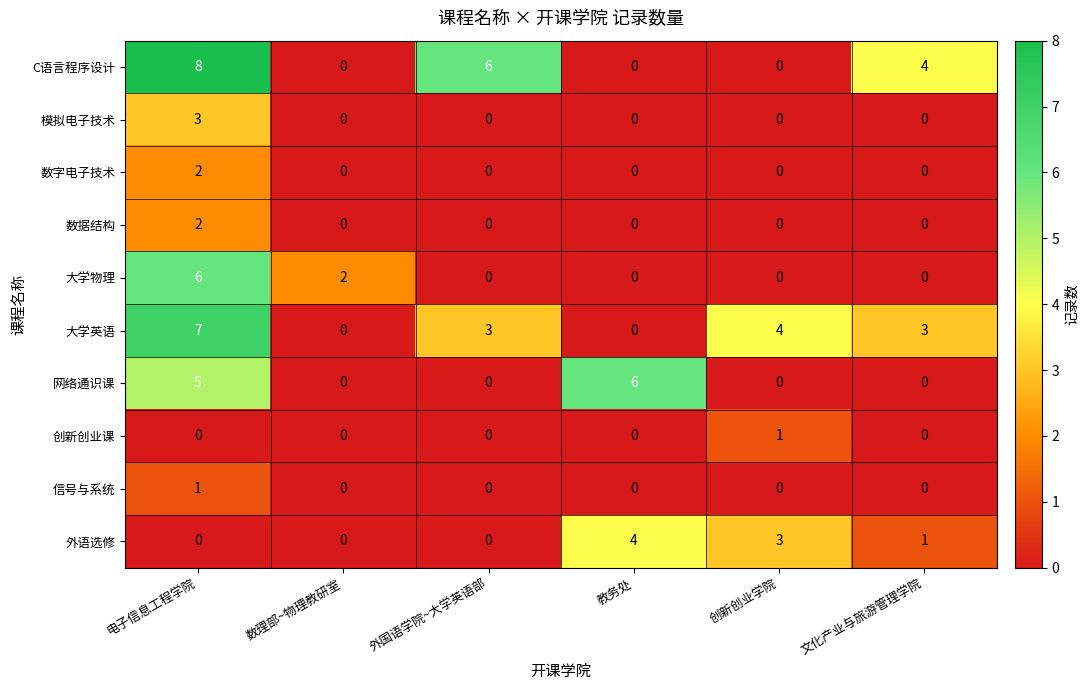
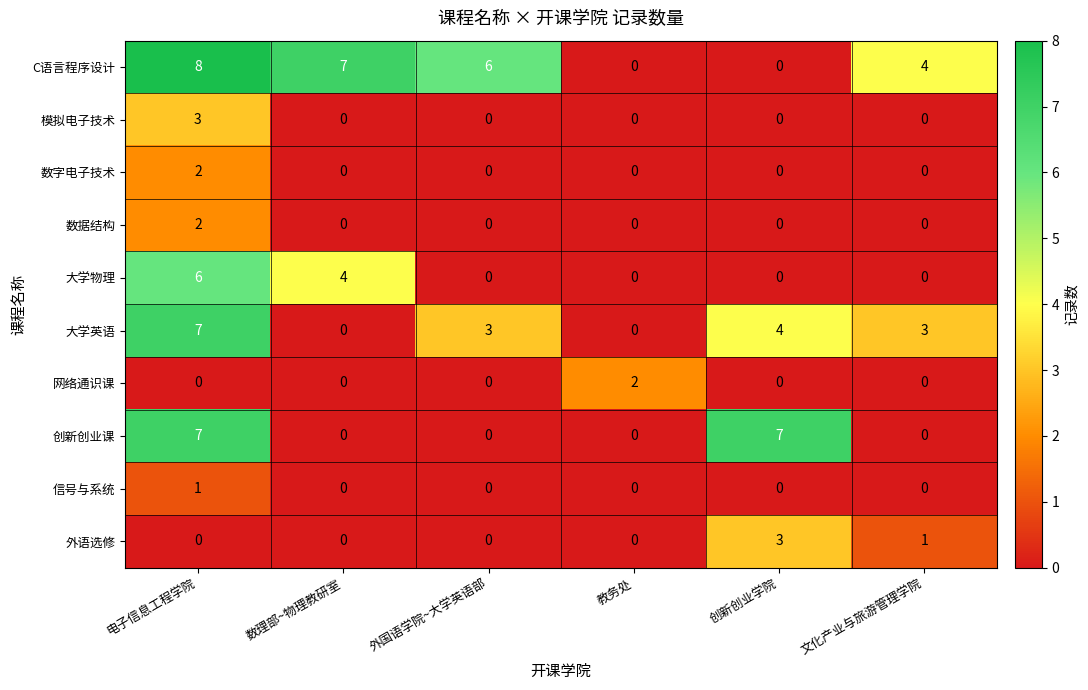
  {
    "C语言程序设计": {
      "电子信息工程学院": 8,
-     "数理部~物理教研室": 0,
+     "数理部~物理教研室": 7,
      "外国语学院~大学英语部": 6,
      "教务处": 0,
      "创新创业学院": 0,
      "文化产业与旅游管理学院": 4
    },
    "模拟电子技术": {
      "电子信息工程学院": 3,
      "数理部~物理教研室": 0,
      "外国语学院~大学英语部": 0,
      "教务处": 0,
      "创新创业学院": 0,
      "文化产业与旅游管理学院": 0
    },
    "数字电子技术": {
      "电子信息工程学院": 2,
      "数理部~物理教研室": 0,
      "外国语学院~大学英语部": 0,
      "教务处": 0,
      "创新创业学院": 0,
      "文化产业与旅游管理学院": 0
    },
    "数据结构": {
      "电子信息工程学院": 2,
      "数理部~物理教研室": 0,
      "外国语学院~大学英语部": 0,
      "教务处": 0,
      "创新创业学院": 0,
      "文化产业与旅游管理学院": 0
    },
    "大学物理": {
      "电子信息工程学院": 6,
-     "数理部~物理教研室": 2,
+     "数理部~物理教研室": 4,
      "外国语学院~大学英语部": 0,
      "教务处": 0,
      "创新创业学院": 0,
      "文化产业与旅游管理学院": 0
    },
    "大学英语": {
      "电子信息工程学院": 7,
      "数理部~物理教研室": 0,
      "外国语学院~大学英语部": 3,
      "教务处": 0,
      "创新创业学院": 4,
      "文化产业与旅游管理学院": 3
    },
    "网络通识课": {
-     "电子信息工程学院": 5,
+     "电子信息工程学院": 0,
      "数理部~物理教研室": 0,
      "外国语学院~大学英语部": 0,
-     "教务处": 6,
+     "教务处": 2,
      "创新创业学院": 0,
      "文化产业与旅游管理学院": 0
    },
    "创新创业课": {
-     "电子信息工程学院": 0,
+     "电子信息工程学院": 7,
      "数理部~物理教研室": 0,
      "外国语学院~大学英语部": 0,
      "教务处": 0,
-     "创新创业学院": 1,
+     "创新创业学院": 7,
      "文化产业与旅游管理学院": 0
    },
    "信号与系统": {
      "电子信息工程学院": 1,
      "数理部~物理教研室": 0,
      "外国语学院~大学英语部": 0,
      "教务处": 0,
      "创新创业学院": 0,
      "文化产业与旅游管理学院": 0
    },
    "外语选修": {
      "电子信息工程学院": 0,
      "数理部~物理教研室": 0,
      "外国语学院~大学英语部": 0,
-     "教务处": 4,
+     "教务处": 0,
      "创新创业学院": 3,
      "文化产业与旅游管理学院": 1
    }
  }
